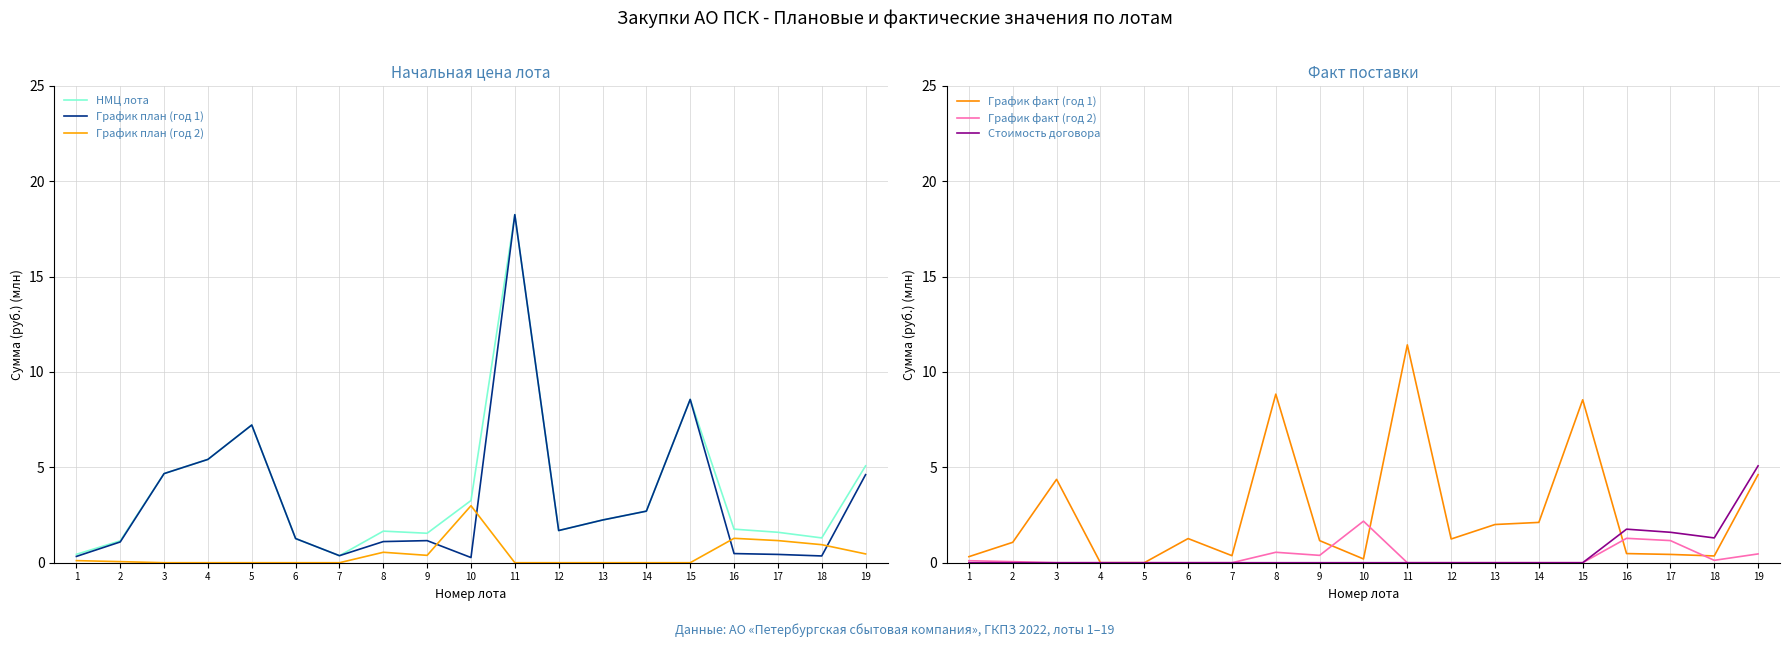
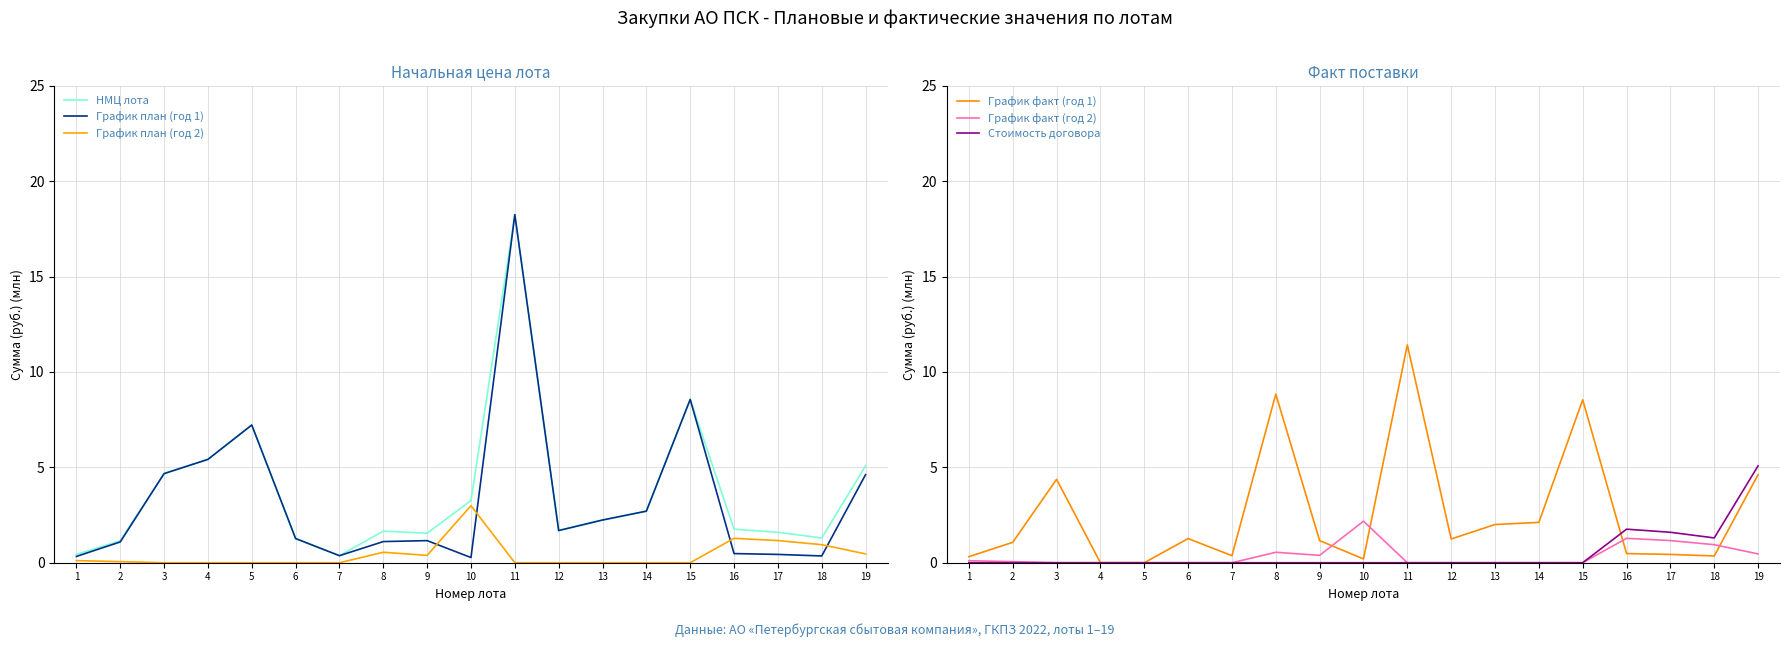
  {
    "Начальная цена лота": {
      "НМЦ лота": {
        "8": 1.7,
        "9": 1.5,
        "10": 3.3,
        "16": 1.8,
        "17": 1.6,
        "18": 1.3,
        "19": 5.1
      },
      "График план (год 1)": {
        "8": 1.1,
        "9": 1.2,
        "10": 0.3,
        "16": 0.5,
        "17": 0.4,
        "18": 0.4,
        "19": 4.6
      },
      "График план (год 2)": {
        "1": 0.1,
        "2": 0.1,
        "3": 0.0,
        "4": 0.0,
        "5": 0.0,
        "6": 0.0,
        "7": 0.0,
        "8": 0.5,
        "9": 0.4,
        "10": 3.0,
        "11": 0.0,
        "12": 0.0,
        "13": 0.0,
        "14": 0.0,
        "15": 0.0,
        "16": 1.3,
        "17": 1.2,
        "18": 0.9,
        "19": 0.5
      }
    },
    "Факт поставки": {
      "График факт (год 1)": {
        "1": 0.3,
        "2": 1.1,
        "3": 4.4,
        "6": 1.3,
        "7": 0.4,
        "8": 8.8,
        "9": 1.2,
        "10": 0.2,
        "11": 11.4,
        "12": 1.2,
        "13": 2.0,
        "14": 2.1,
        "15": 8.5,
        "16": 0.5,
        "17": 0.4,
        "18": 0.4,
        "19": 4.6
      },
      "График факт (год 2)": {
        "8": 0.5,
        "9": 0.4,
        "10": 2.2,
        "16": 1.3,
        "17": 1.2,
-       "18": 0.1,
+       "18": 0.9,
        "19": 0.5
      },
      "Стоимость договора": {
        "8": 0.0,
        "9": 0.0,
        "10": 0.0,
        "16": 1.8,
        "17": 1.6,
        "18": 1.3,
        "19": 5.1
      }
    }
  }
